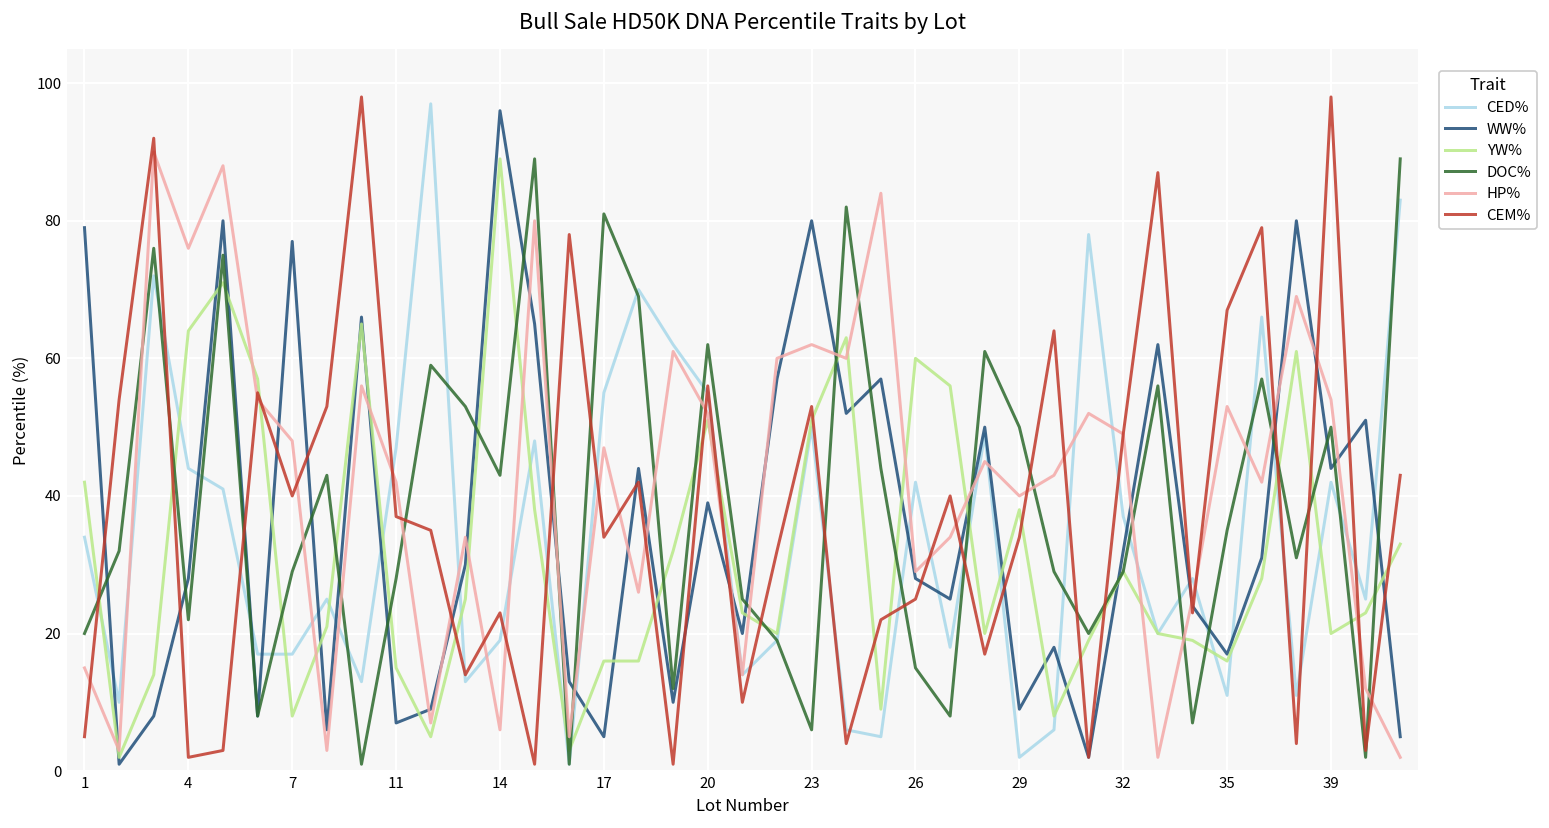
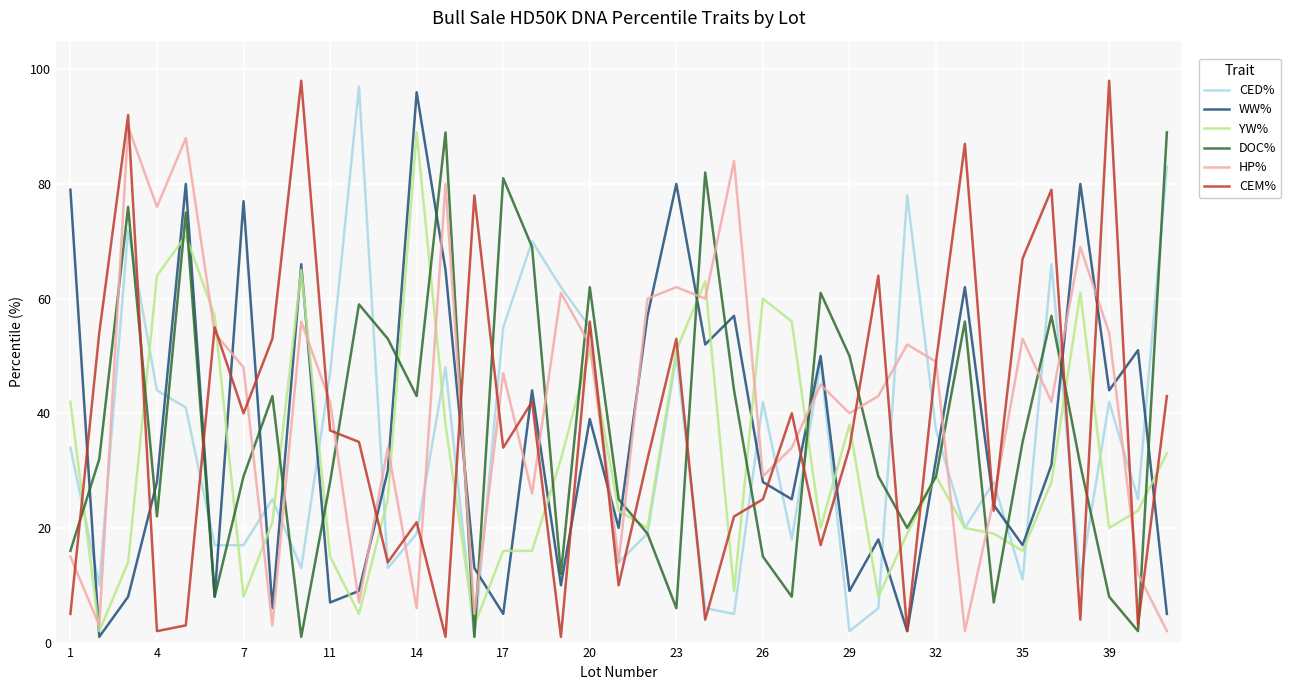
  {
    "CED%": {
      "1": 34,
      "4": 44,
      "7": 17,
      "11": 47,
      "14": 19,
      "17": 55,
      "20": 55,
      "23": 50,
      "26": 42,
      "29": 2,
      "32": 37,
      "35": 11,
      "39": 42
    },
    "WW%": {
      "1": 79,
      "4": 28,
      "7": 77,
      "11": 7,
      "14": 96,
      "17": 5,
      "20": 39,
      "23": 80,
      "26": 28,
      "29": 9,
      "32": 32,
      "35": 17,
      "39": 44
    },
    "YW%": {
      "1": 42,
      "4": 64,
      "7": 8,
      "11": 15,
      "14": 89,
      "17": 16,
      "20": 51,
      "23": 51,
      "26": 60,
      "29": 38,
      "35": 16,
      "39": 20
    },
    "DOC%": {
-     "1": 20,
+     "1": 16,
      "4": 22,
      "7": 29,
      "11": 28,
      "14": 43,
      "17": 81,
      "20": 62,
      "23": 6,
      "26": 15,
      "29": 50,
      "35": 35,
-     "39": 50
+     "39": 8
    },
    "HP%": {
      "1": 15,
      "4": 76,
      "7": 48,
      "11": 42,
      "14": 6,
      "17": 47,
      "20": 52,
      "23": 62,
      "26": 29,
      "29": 40,
      "35": 53,
      "39": 54
    },
    "CEM%": {
      "1": 5,
      "4": 2,
      "7": 40,
      "11": 37,
-     "14": 23,
+     "14": 21,
      "17": 34,
      "20": 56,
      "23": 53,
      "26": 25,
      "29": 34,
      "35": 67,
      "39": 98
    }
  }
